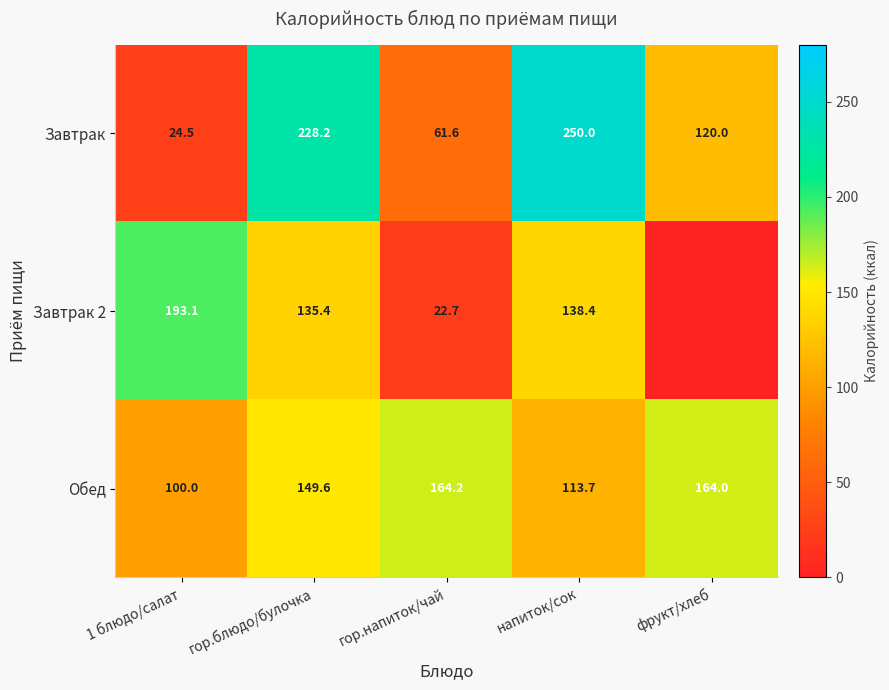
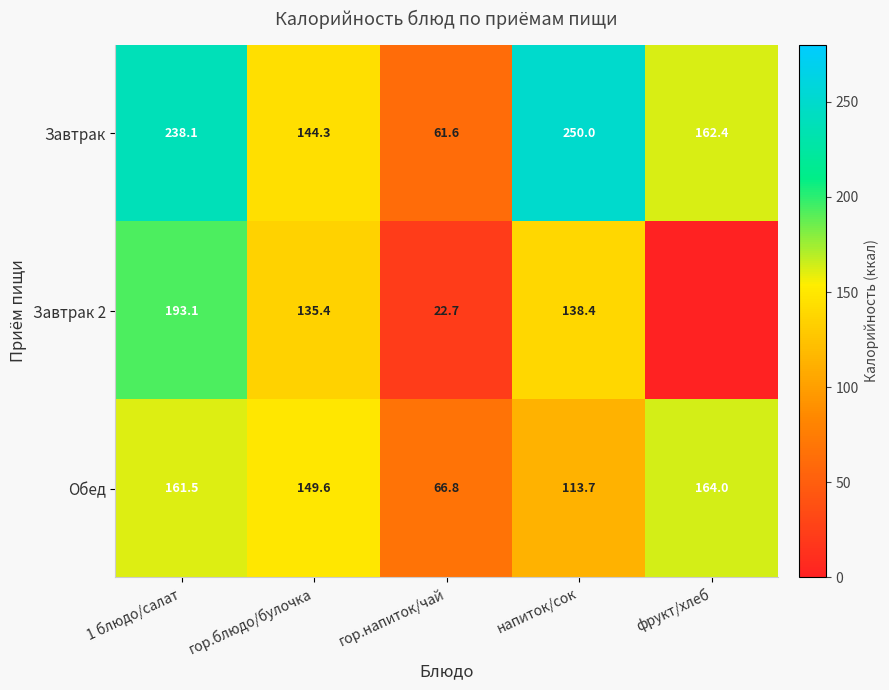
  {
    "Завтрак": {
-     "1 блюдо/салат": 24.5,
-     "гор.блюдо/булочка": 228.2,
+     "1 блюдо/салат": 238.1,
+     "гор.блюдо/булочка": 144.3,
      "гор.напиток/чай": 61.6,
      "напиток/сок": 250.0,
-     "фрукт/хлеб": 120.0
+     "фрукт/хлеб": 162.4
    },
    "Завтрак 2": {
      "1 блюдо/салат": 193.1,
      "гор.блюдо/булочка": 135.4,
      "гор.напиток/чай": 22.7,
      "напиток/сок": 138.4
    },
    "Обед": {
-     "1 блюдо/салат": 100.0,
+     "1 блюдо/салат": 161.5,
      "гор.блюдо/булочка": 149.6,
-     "гор.напиток/чай": 164.2,
+     "гор.напиток/чай": 66.8,
      "напиток/сок": 113.7,
      "фрукт/хлеб": 164.0
    }
  }
